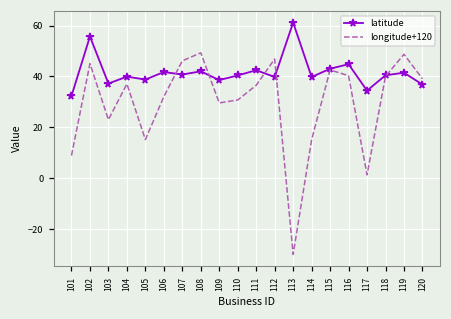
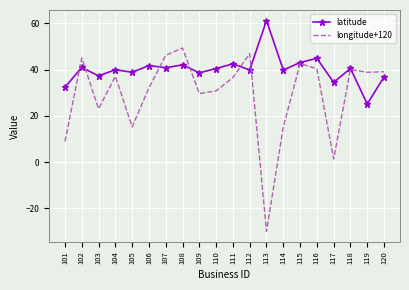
  {
    "latitude": {
      "101": 32,
-     "102": 56,
+     "102": 41,
      "103": 37,
      "104": 40,
      "105": 39,
      "106": 42,
      "107": 41,
      "108": 42,
      "109": 39,
      "110": 40,
      "111": 42,
      "112": 40,
      "113": 61,
      "114": 40,
      "116": 45,
      "117": 34,
-     "119": 41,
+     "119": 25,
      "120": 37
    },
    "longitude+120": {
      "101": 9,
      "102": 45,
      "103": 23,
      "104": 37,
      "105": 15,
      "106": 32,
      "107": 46,
      "108": 49,
      "109": 30,
      "110": 31,
      "111": 37,
      "112": 47,
      "113": -30,
      "114": 15,
      "116": 40,
      "117": 1,
-     "119": 49,
+     "119": 39,
      "120": 39
    }
  }
